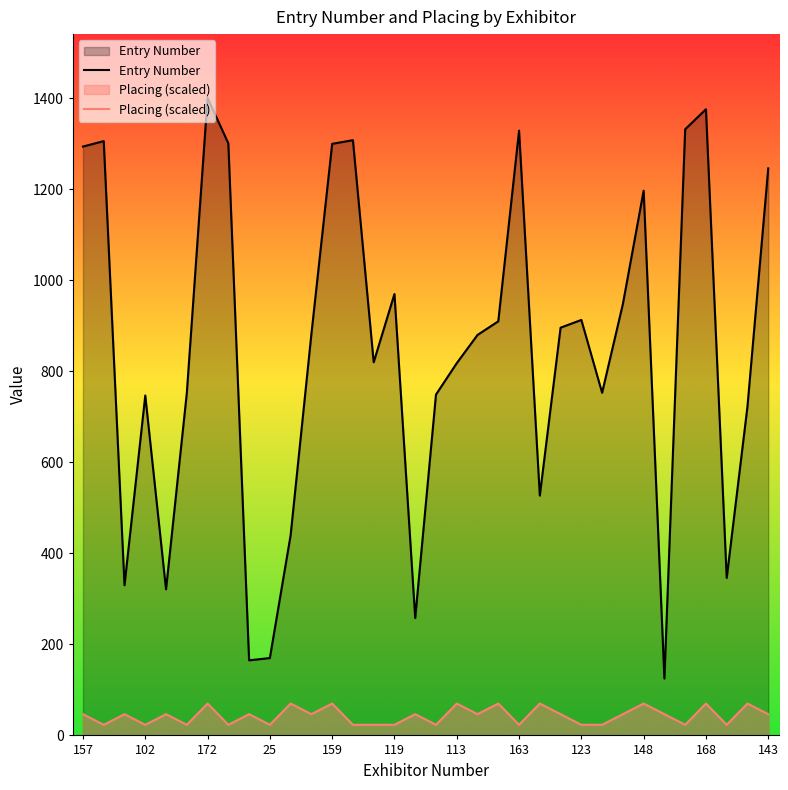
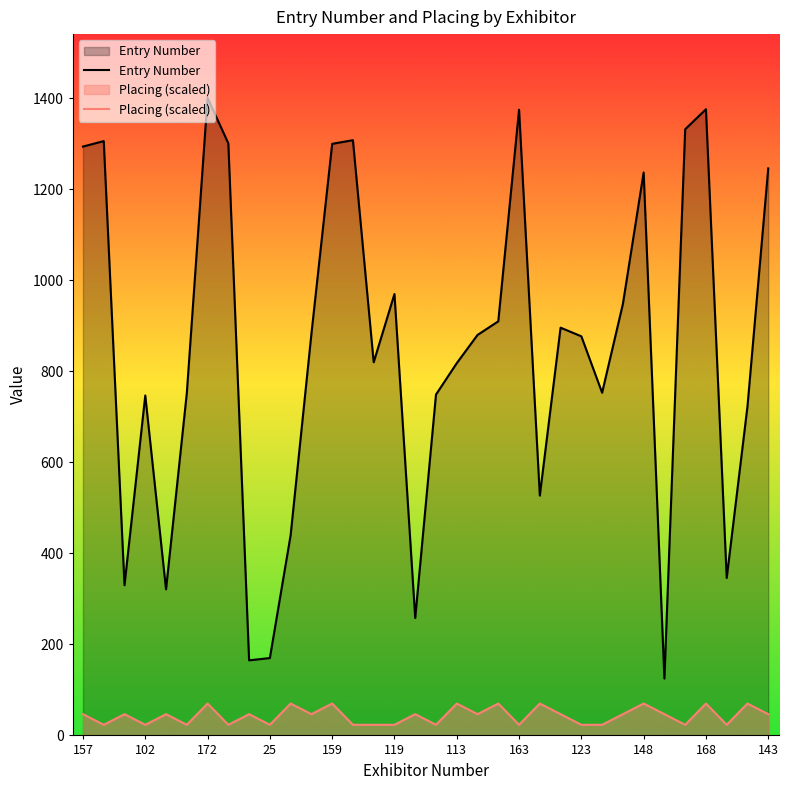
  {
    "Entry Number": {
      "157": 1290,
      "102": 750,
      "159": 1300,
      "119": 970,
      "113": 820,
-     "163": 1330,
-     "123": 910,
-     "148": 1200,
+     "163": 1380,
+     "123": 880,
+     "148": 1240,
      "168": 1380,
      "143": 1250
    },
    "Placing (scaled)": {
      "157": 50,
      "102": 20,
      "172": 70,
      "159": 70,
      "119": 20,
      "113": 70,
      "163": 20,
      "123": 20,
      "148": 70,
      "168": 70,
      "143": 50
    }
  }
